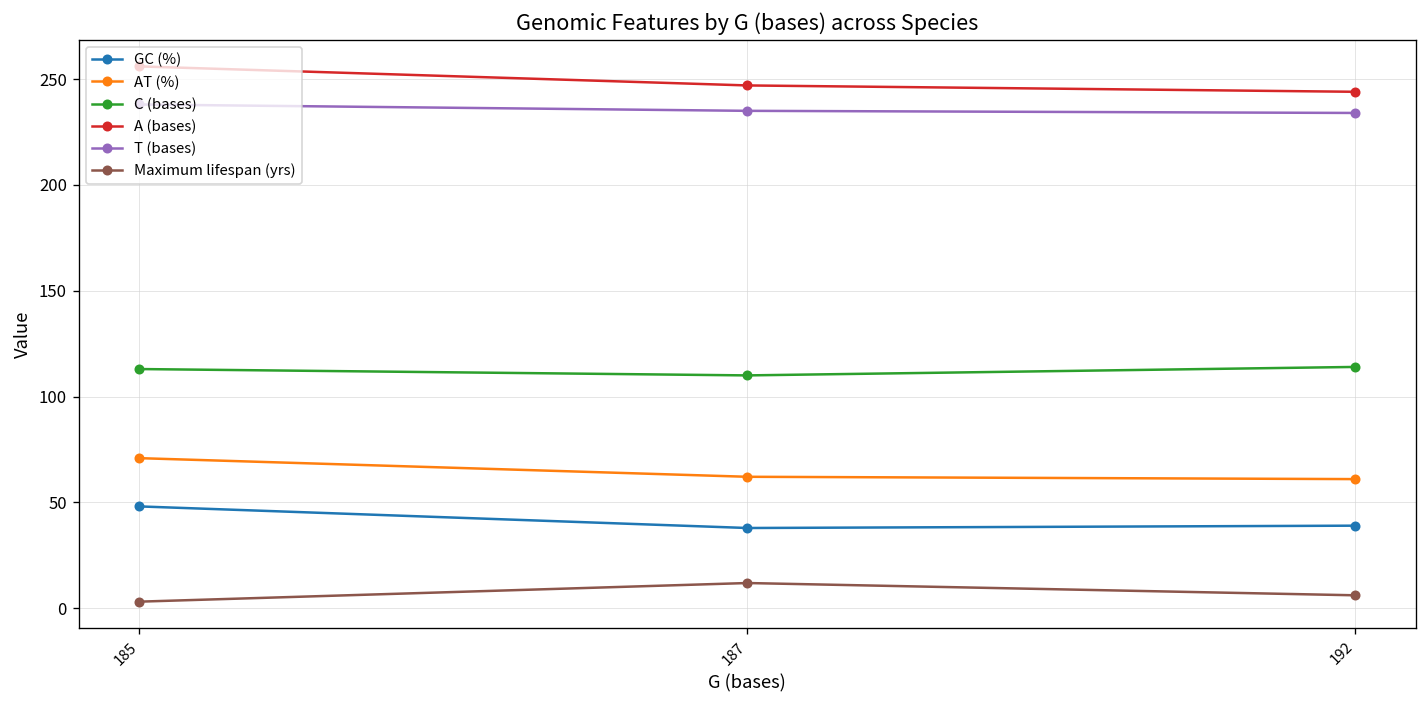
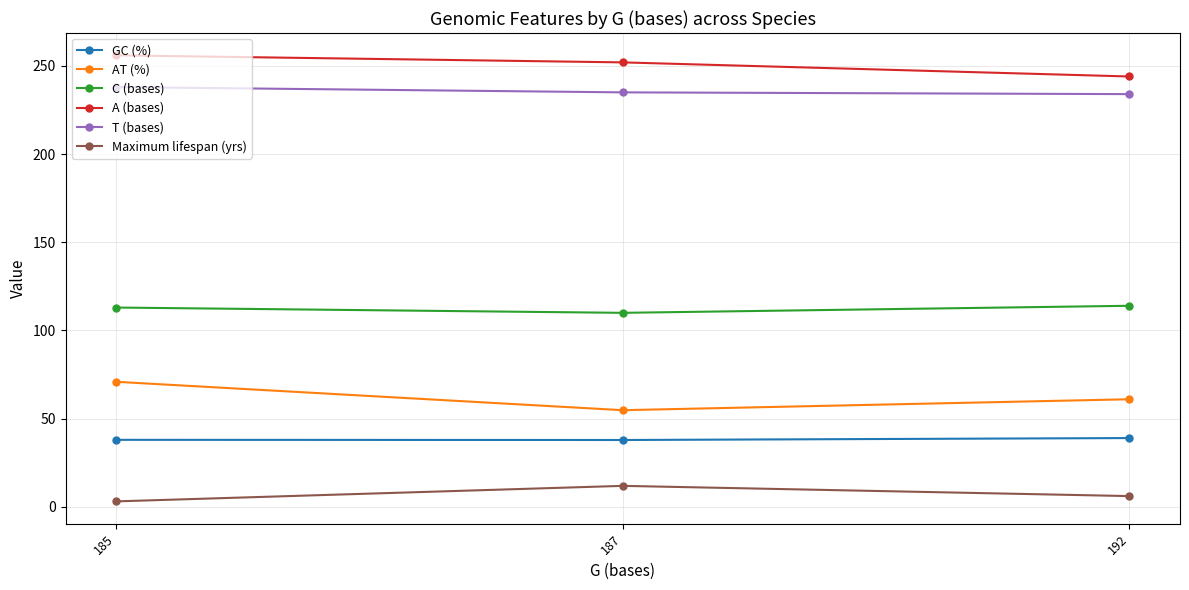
  {
    "GC (%)": {
-     "185": 48,
+     "185": 38,
      "187": 38,
      "192": 39
    },
    "AT (%)": {
      "185": 71,
-     "187": 62,
+     "187": 55,
      "192": 61
    },
    "C (bases)": {
      "185": 113,
      "187": 110,
      "192": 114
    },
    "A (bases)": {
-     "187": 247,
+     "187": 252,
      "192": 244
    },
    "T (bases)": {
      "187": 235,
      "192": 234
    },
    "Maximum lifespan (yrs)": {
      "185": 3,
      "187": 12,
      "192": 6
    }
  }
